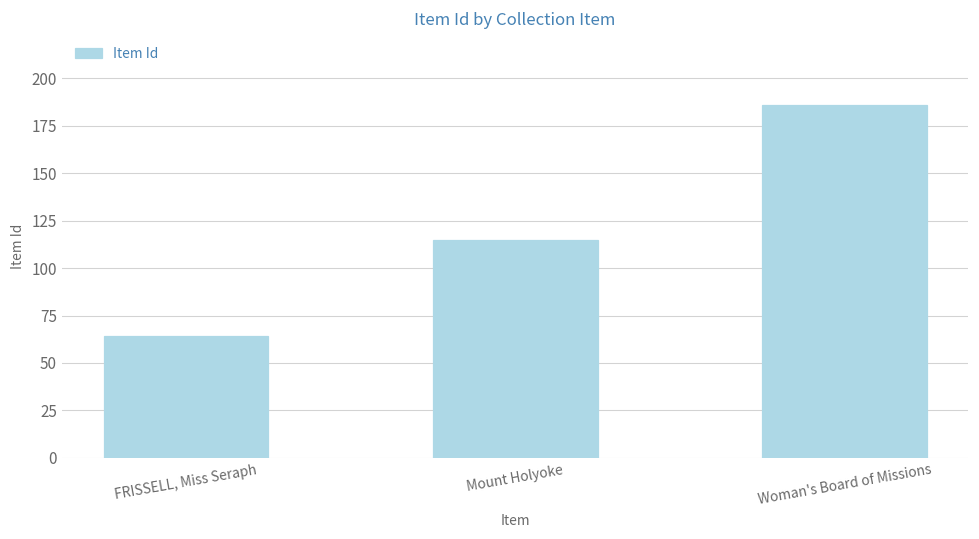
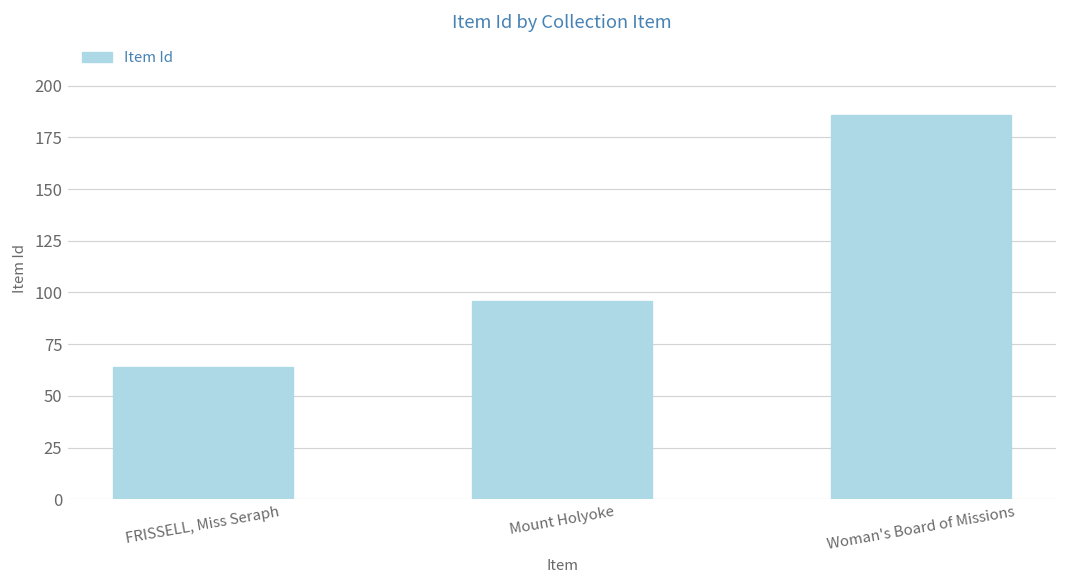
  {
    "FRISSELL, Miss Seraph": 64,
-   "Mount Holyoke": 115,
+   "Mount Holyoke": 96,
    "Woman's Board of Missions": 186
  }
